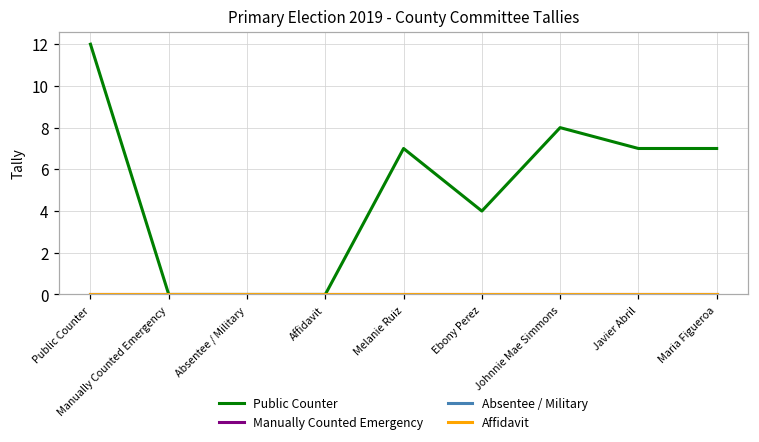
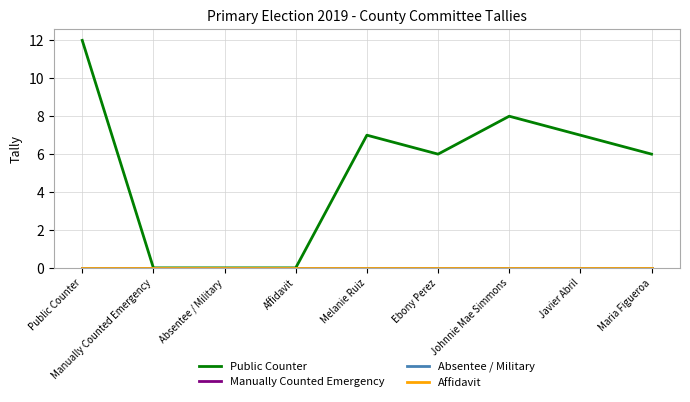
  {
    "Public Counter": {
      "Public Counter": 12,
      "Melanie Ruiz": 7,
-     "Ebony Perez": 4,
+     "Ebony Perez": 6,
      "Johnnie Mae Simmons": 8,
      "Javier Abril": 7,
-     "Maria Figueroa": 7
+     "Maria Figueroa": 6
    },
    "Affidavit": {
      "Public Counter": 0,
      "Melanie Ruiz": 0,
      "Ebony Perez": 0,
      "Johnnie Mae Simmons": 0,
      "Javier Abril": 0,
      "Maria Figueroa": 0
    }
  }
